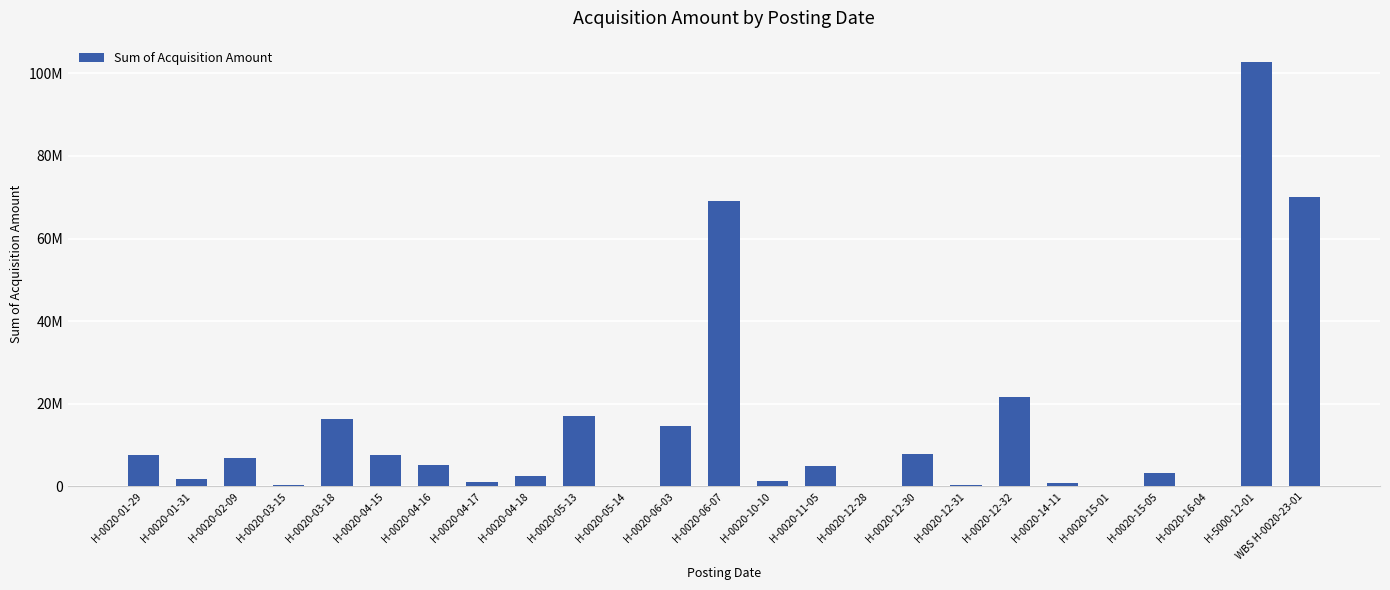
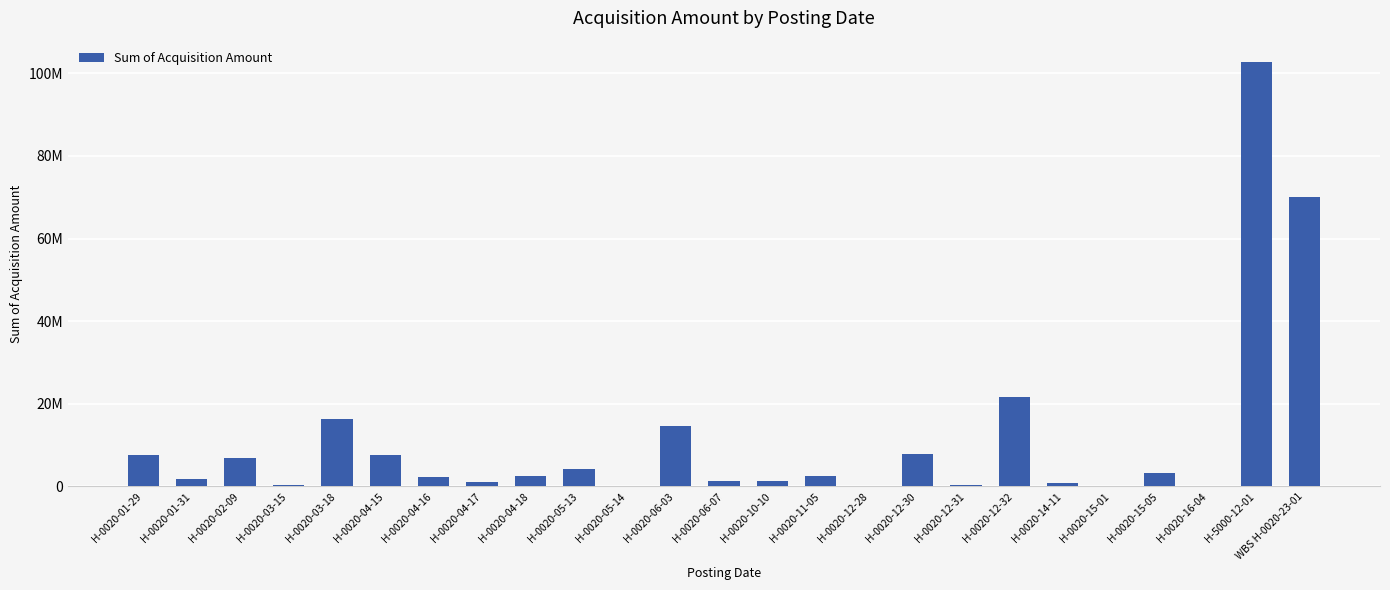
  {
    "H-0020-01-29": 8000000,
    "H-0020-01-31": 2000000,
    "H-0020-02-09": 7000000,
    "H-0020-03-18": 16000000,
    "H-0020-04-15": 8000000,
-   "H-0020-04-16": 5000000,
+   "H-0020-04-16": 2000000,
    "H-0020-04-17": 1000000,
    "H-0020-04-18": 2000000,
-   "H-0020-05-13": 17000000,
+   "H-0020-05-13": 4000000,
    "H-0020-06-03": 15000000,
-   "H-0020-06-07": 69000000,
+   "H-0020-06-07": 1000000,
    "H-0020-10-10": 1000000,
-   "H-0020-11-05": 5000000,
+   "H-0020-11-05": 3000000,
    "H-0020-12-30": 8000000,
    "H-0020-12-32": 22000000,
    "H-0020-14-11": 1000000,
    "H-0020-15-05": 3000000,
    "H-5000-12-01": 103000000,
    "WBS H-0020-23-01": 70000000
  }
